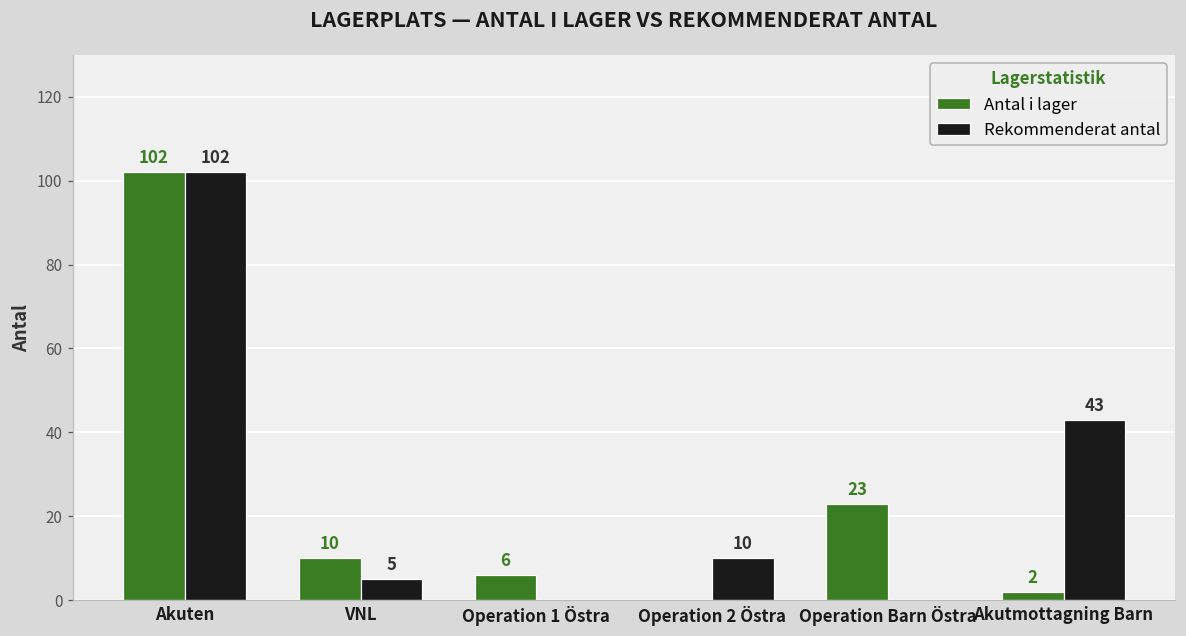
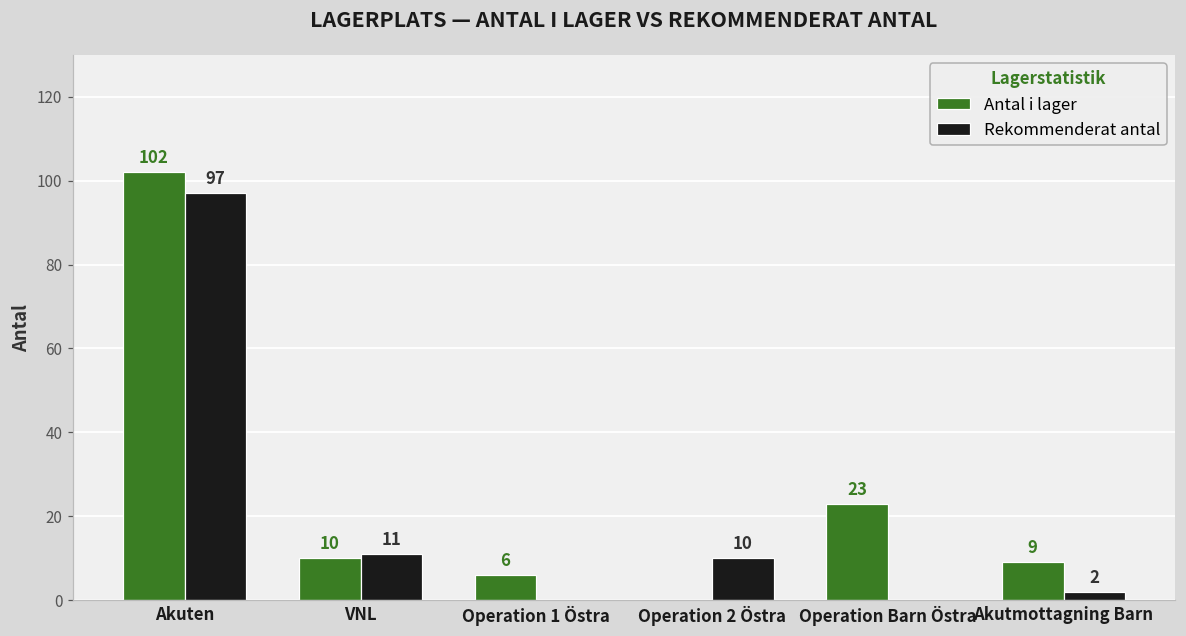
  {
    "Antal i lager": {
      "Akuten": 102,
      "VNL": 10,
      "Operation 1 Östra": 6,
      "Operation Barn Östra": 23,
-     "Akutmottagning Barn": 2
+     "Akutmottagning Barn": 9
    },
    "Rekommenderat antal": {
-     "Akuten": 102,
-     "VNL": 5,
+     "Akuten": 97,
+     "VNL": 11,
      "Operation 2 Östra": 10,
-     "Akutmottagning Barn": 43
+     "Akutmottagning Barn": 2
    }
  }
